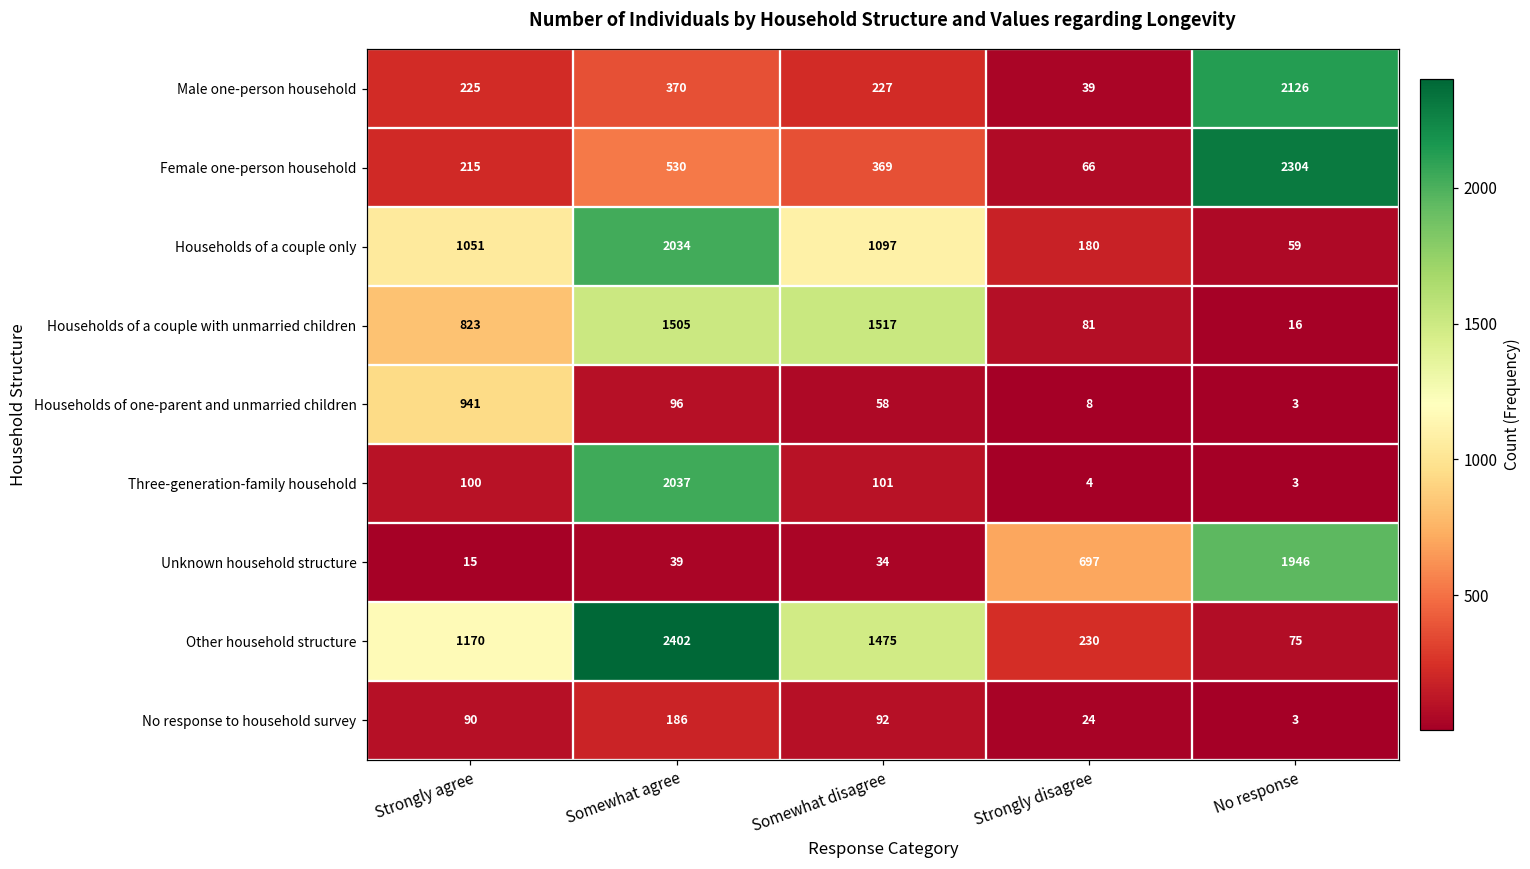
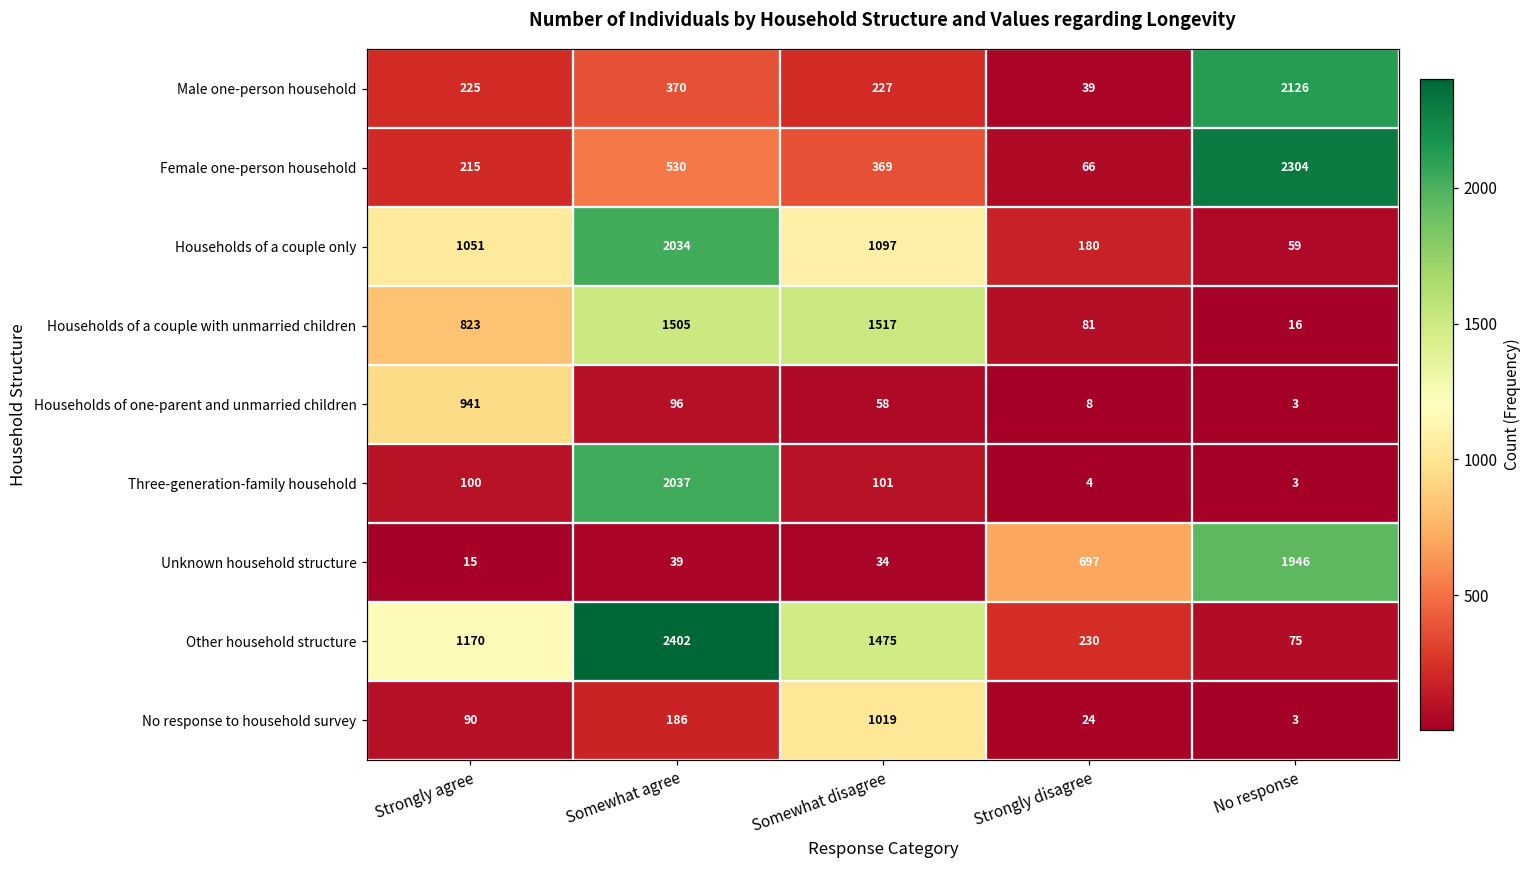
  {
    "Male one-person household": {
      "Strongly agree": 225,
      "Somewhat agree": 370,
      "Somewhat disagree": 227,
      "Strongly disagree": 39,
      "No response": 2126
    },
    "Female one-person household": {
      "Strongly agree": 215,
      "Somewhat agree": 530,
      "Somewhat disagree": 369,
      "Strongly disagree": 66,
      "No response": 2304
    },
    "Households of a couple only": {
      "Strongly agree": 1051,
      "Somewhat agree": 2034,
      "Somewhat disagree": 1097,
      "Strongly disagree": 180,
      "No response": 59
    },
    "Households of a couple with unmarried children": {
      "Strongly agree": 823,
      "Somewhat agree": 1505,
      "Somewhat disagree": 1517,
      "Strongly disagree": 81,
      "No response": 16
    },
    "Households of one-parent and unmarried children": {
      "Strongly agree": 941,
      "Somewhat agree": 96,
      "Somewhat disagree": 58,
      "Strongly disagree": 8,
      "No response": 3
    },
    "Three-generation-family household": {
      "Strongly agree": 100,
      "Somewhat agree": 2037,
      "Somewhat disagree": 101,
      "Strongly disagree": 4,
      "No response": 3
    },
    "Unknown household structure": {
      "Strongly agree": 15,
      "Somewhat agree": 39,
      "Somewhat disagree": 34,
      "Strongly disagree": 697,
      "No response": 1946
    },
    "Other household structure": {
      "Strongly agree": 1170,
      "Somewhat agree": 2402,
      "Somewhat disagree": 1475,
      "Strongly disagree": 230,
      "No response": 75
    },
    "No response to household survey": {
      "Strongly agree": 90,
      "Somewhat agree": 186,
-     "Somewhat disagree": 92,
+     "Somewhat disagree": 1019,
      "Strongly disagree": 24,
      "No response": 3
    }
  }
